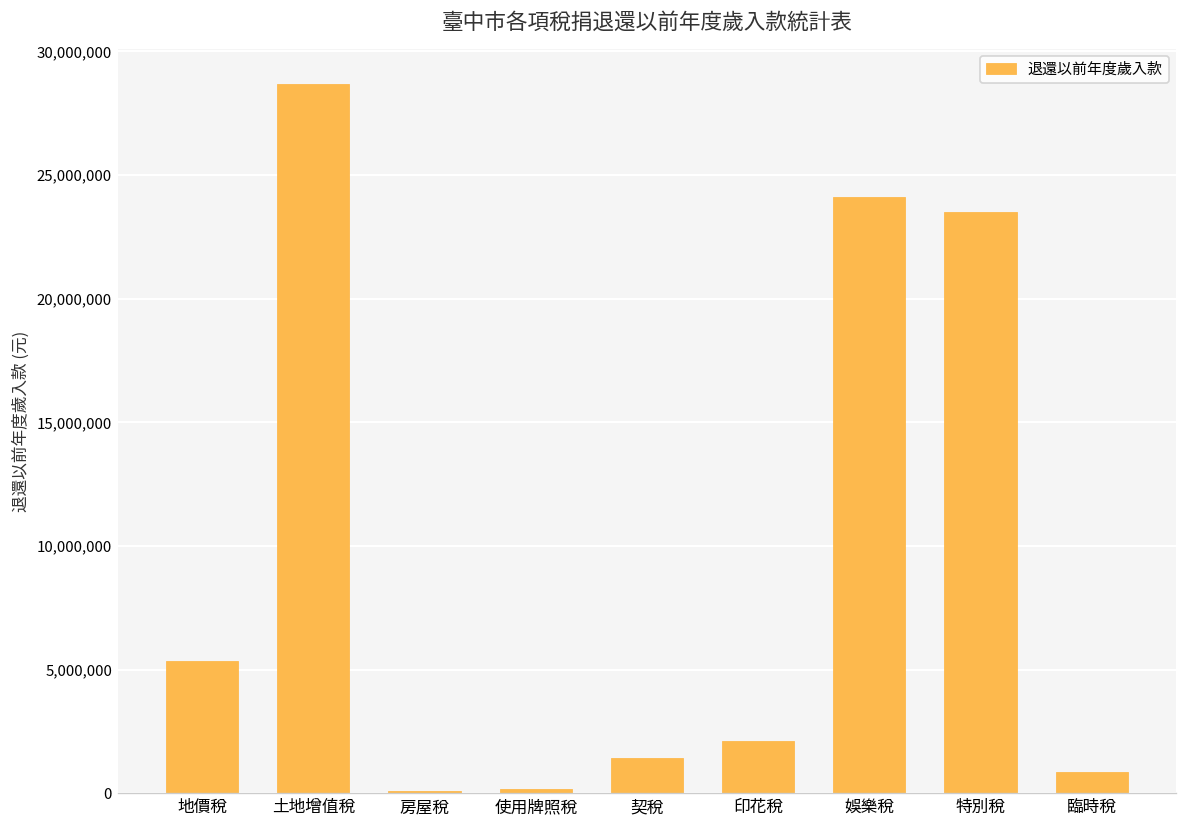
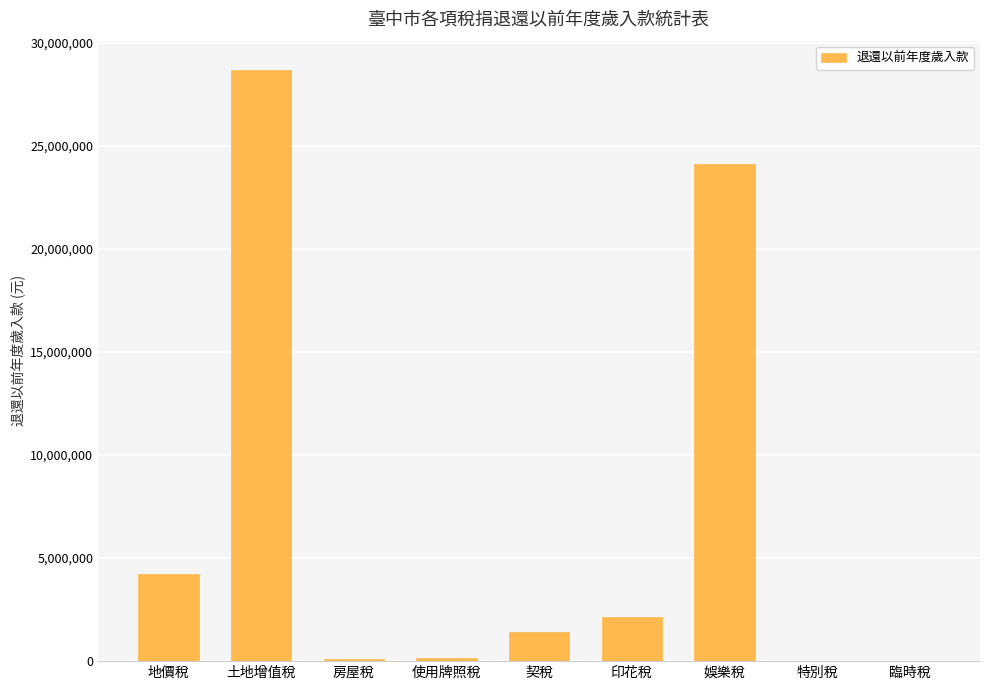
  {
-   "地價稅": "5,400,000",
+   "地價稅": "4,200,000",
    "土地增值稅": "28,700,000",
    "使用牌照稅": "200,000",
    "契稅": "1,400,000",
    "印花稅": "2,100,000",
    "娛樂稅": "24,100,000",
-   "特別稅": "23,500,000",
-   "臨時稅": "800,000"
+   "特別稅": "0",
+   "臨時稅": "0"
  }
